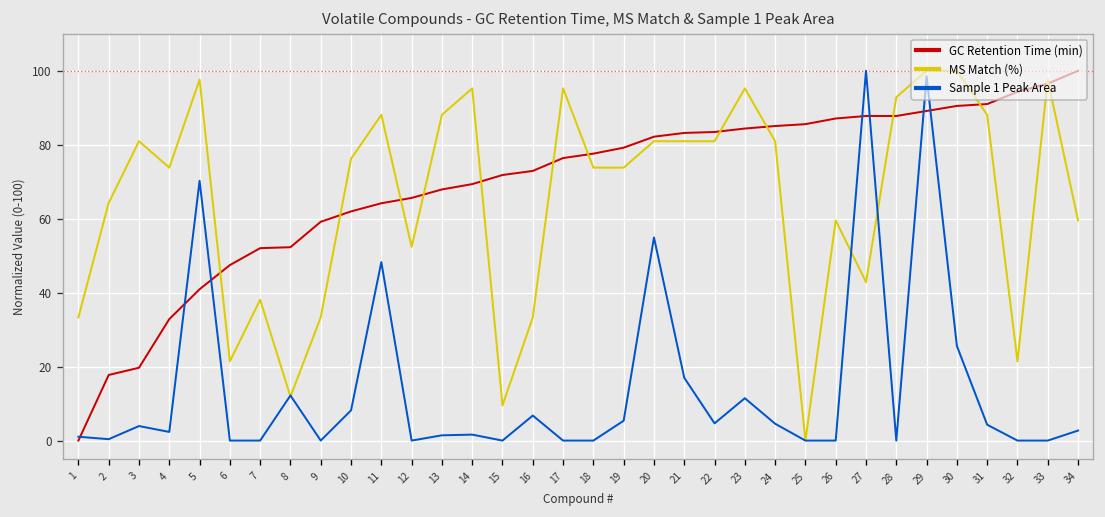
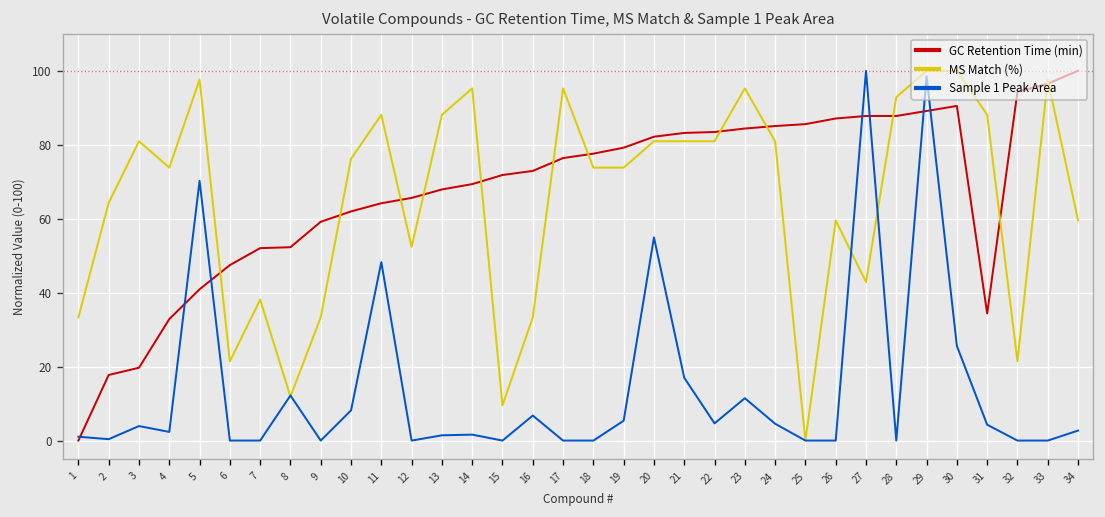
  {
    "GC Retention Time (min)": {
      "1": 0,
      "2": 18,
      "3": 20,
      "4": 33,
      "5": 41,
      "6": 47,
      "7": 52,
      "8": 52,
      "9": 59,
      "10": 62,
      "11": 64,
      "12": 66,
      "13": 68,
      "14": 69,
      "15": 72,
      "16": 73,
      "17": 76,
      "18": 78,
      "19": 79,
      "20": 82,
      "21": 83,
      "22": 83,
      "23": 84,
      "24": 85,
      "25": 86,
      "26": 87,
      "27": 88,
      "28": 88,
      "29": 89,
      "30": 90,
-     "31": 91
+     "31": 34
    },
    "MS Match (%)": {
      "1": 33,
      "2": 64,
      "3": 81,
      "4": 74,
      "5": 98,
      "6": 21,
      "7": 38,
      "9": 33,
      "10": 76,
      "11": 88,
      "12": 52,
      "13": 88,
      "14": 95,
      "15": 10,
      "16": 33,
      "17": 95,
      "18": 74,
      "19": 74,
      "20": 81,
      "21": 81,
      "22": 81,
      "23": 95,
      "24": 81,
      "26": 60,
      "27": 43,
      "28": 93,
      "31": 88,
      "32": 21,
      "34": 60
    },
    "Sample 1 Peak Area": {
      "1": 1,
      "2": 0,
      "3": 4,
      "4": 2,
      "5": 70,
      "6": 0,
      "7": 0,
      "9": 0,
      "10": 8,
      "11": 48,
      "12": 0,
      "13": 1,
      "14": 2,
      "15": 0,
      "16": 7,
      "17": 0,
      "18": 0,
      "19": 5,
      "20": 55,
      "21": 17,
      "22": 5,
      "23": 11,
      "24": 5,
      "26": 0,
      "27": 100,
      "28": 0,
      "30": 26,
      "31": 4,
      "32": 0,
      "33": 0,
      "34": 3
    }
  }
